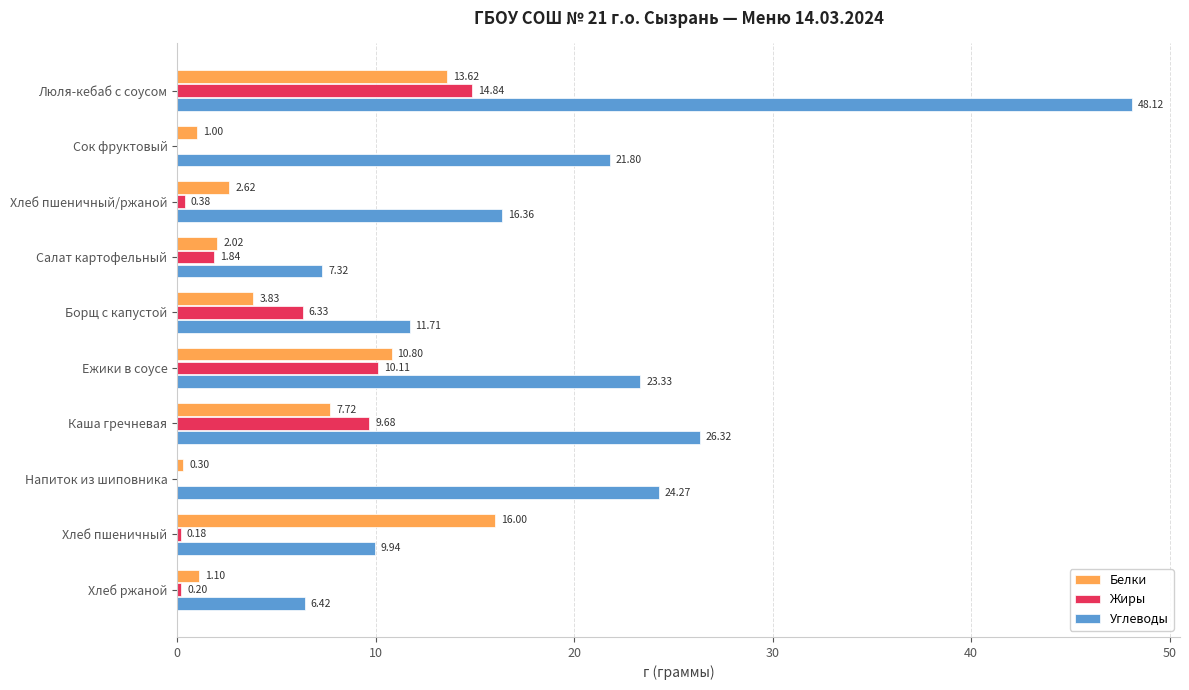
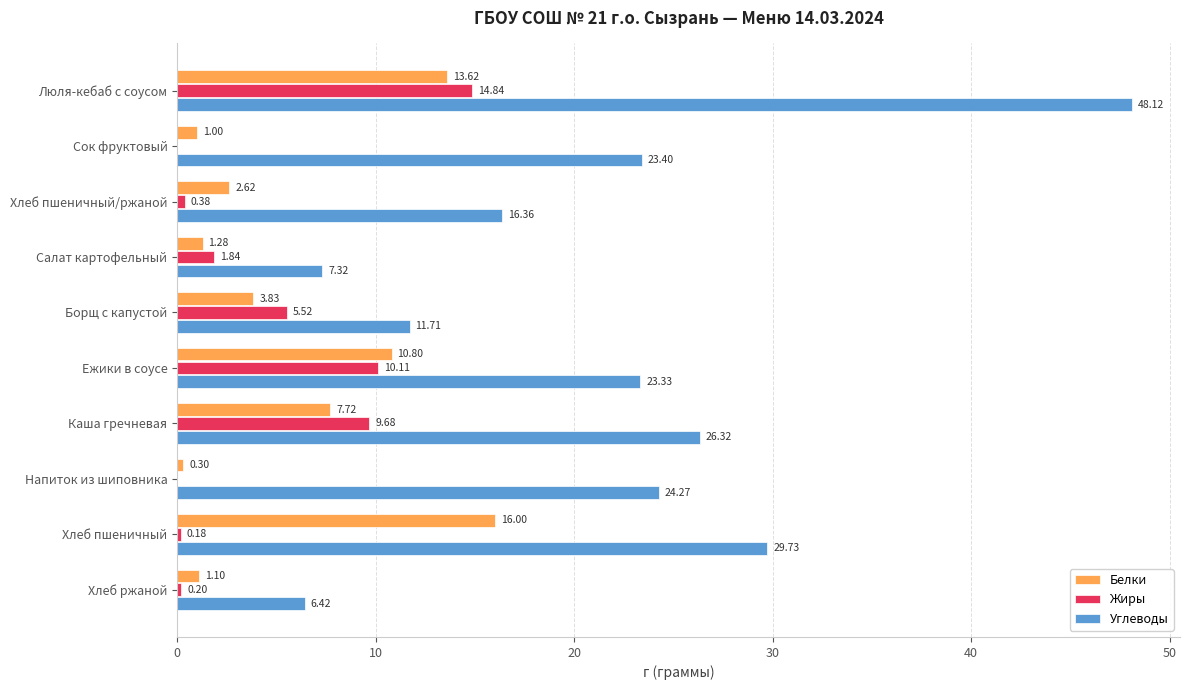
  {
    "Белки": {
      "Люля-кебаб с соусом": 13.62,
      "Сок фруктовый": 1.00,
      "Хлеб пшеничный/ржаной": 2.62,
-     "Салат картофельный": 2.02,
+     "Салат картофельный": 1.28,
      "Борщ с капустой": 3.83,
      "Ежики в соусе": 10.80,
      "Каша гречневая": 7.72,
      "Напиток из шиповника": 0.30,
      "Хлеб пшеничный": 16.00,
      "Хлеб ржаной": 1.10
    },
    "Жиры": {
      "Люля-кебаб с соусом": 14.84,
      "Хлеб пшеничный/ржаной": 0.38,
      "Салат картофельный": 1.84,
-     "Борщ с капустой": 6.33,
+     "Борщ с капустой": 5.52,
      "Ежики в соусе": 10.11,
      "Каша гречневая": 9.68,
      "Хлеб пшеничный": 0.18,
      "Хлеб ржаной": 0.20
    },
    "Углеводы": {
      "Люля-кебаб с соусом": 48.12,
-     "Сок фруктовый": 21.80,
+     "Сок фруктовый": 23.40,
      "Хлеб пшеничный/ржаной": 16.36,
      "Салат картофельный": 7.32,
      "Борщ с капустой": 11.71,
      "Ежики в соусе": 23.33,
      "Каша гречневая": 26.32,
      "Напиток из шиповника": 24.27,
-     "Хлеб пшеничный": 9.94,
+     "Хлеб пшеничный": 29.73,
      "Хлеб ржаной": 6.42
    }
  }
